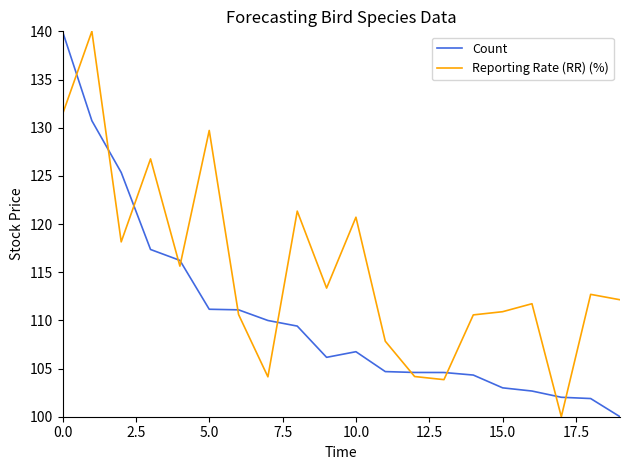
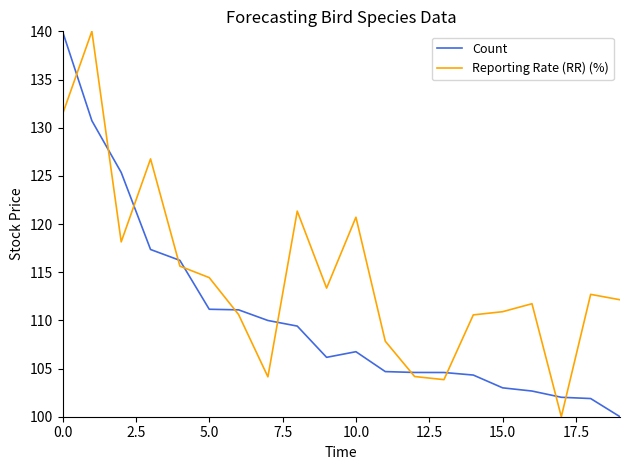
  {
    "Count": {
      "0.0": 140,
      "5.0": 111,
      "10.0": 107,
      "15.0": 103
    },
    "Reporting Rate (RR) (%)": {
      "0.0": 131,
-     "5.0": 130,
+     "5.0": 114,
      "10.0": 121,
      "15.0": 111
    }
  }
